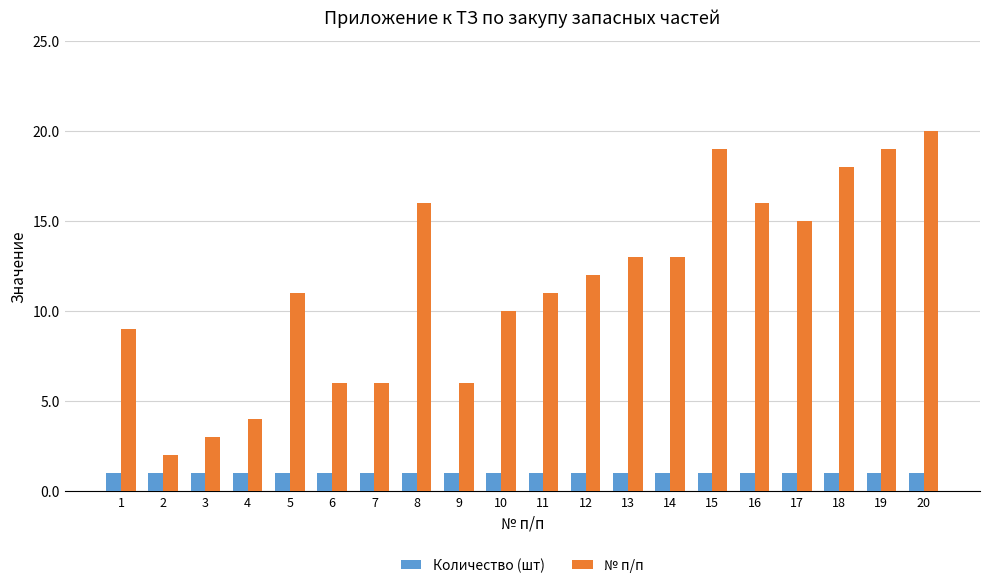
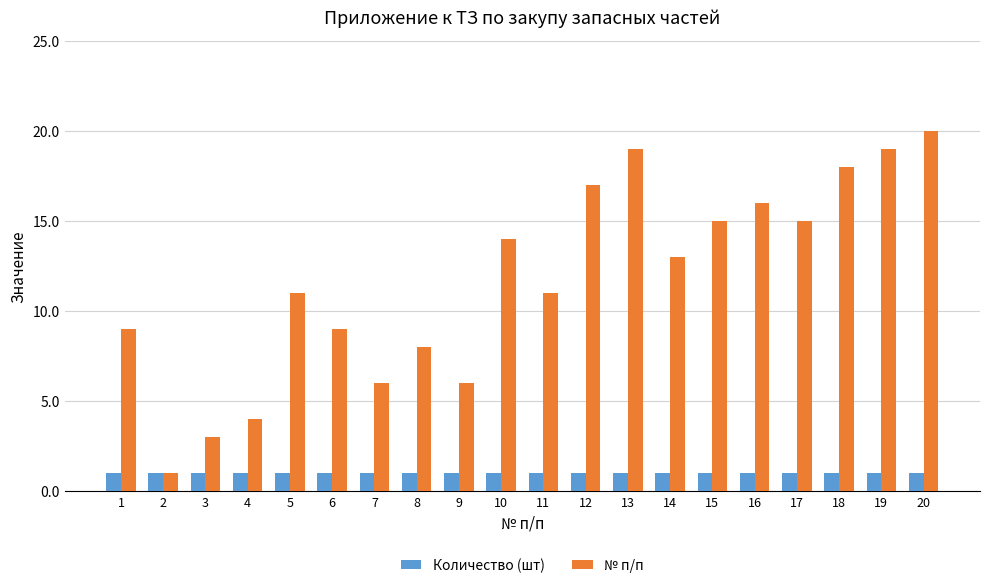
  {
    "Количество (шт)": {
      "1": 1,
      "2": 1,
      "3": 1,
      "4": 1,
      "5": 1,
      "6": 1,
      "7": 1,
      "8": 1,
      "9": 1,
      "10": 1,
      "11": 1,
      "12": 1,
      "13": 1,
      "14": 1,
      "15": 1,
      "16": 1,
      "17": 1,
      "18": 1,
      "19": 1,
      "20": 1
    },
    "№ п/п": {
      "1": 9,
-     "2": 2,
+     "2": 1,
      "3": 3,
      "4": 4,
      "5": 11,
-     "6": 6,
+     "6": 9,
      "7": 6,
-     "8": 16,
+     "8": 8,
      "9": 6,
-     "10": 10,
+     "10": 14,
      "11": 11,
-     "12": 12,
-     "13": 13,
+     "12": 17,
+     "13": 19,
      "14": 13,
-     "15": 19,
+     "15": 15,
      "16": 16,
      "17": 15,
      "18": 18,
      "19": 19,
      "20": 20
    }
  }
